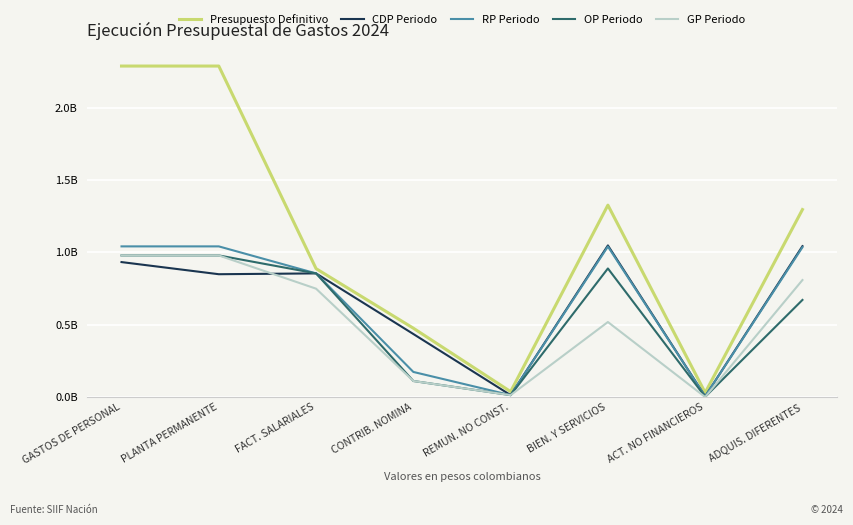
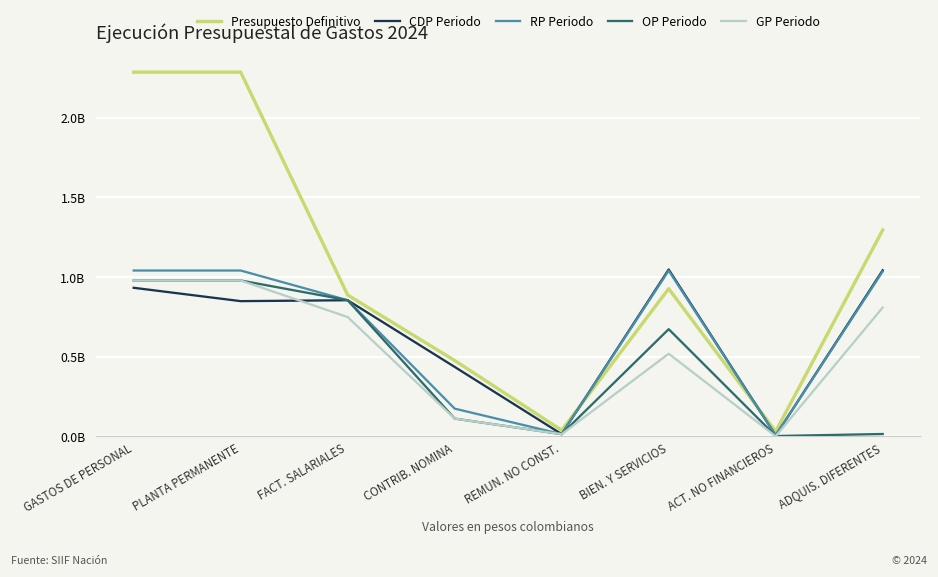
  {
    "Presupuesto Definitivo": {
      "GASTOS DE PERSONAL": 2290000000,
      "PLANTA PERMANENTE": 2290000000,
      "FACT. SALARIALES": 890000000,
      "CONTRIB. NOMINA": 480000000,
      "REMUN. NO CONST.": 40000000,
-     "BIEN. Y SERVICIOS": 1330000000,
+     "BIEN. Y SERVICIOS": 930000000,
      "ACT. NO FINANCIEROS": 30000000,
      "ADQUIS. DIFERENTES": 1300000000
    },
    "CDP Periodo": {
      "GASTOS DE PERSONAL": 930000000,
      "PLANTA PERMANENTE": 850000000,
      "CONTRIB. NOMINA": 440000000
    },
    "RP Periodo": {
      "GASTOS DE PERSONAL": 1040000000,
      "PLANTA PERMANENTE": 1040000000,
      "CONTRIB. NOMINA": 170000000
    },
    "OP Periodo": {
-     "BIEN. Y SERVICIOS": 890000000,
-     "ADQUIS. DIFERENTES": 670000000
+     "BIEN. Y SERVICIOS": 670000000,
+     "ADQUIS. DIFERENTES": 10000000
    },
    "GP Periodo": {
      "FACT. SALARIALES": 750000000,
      "BIEN. Y SERVICIOS": 520000000,
      "ADQUIS. DIFERENTES": 810000000
    }
  }
